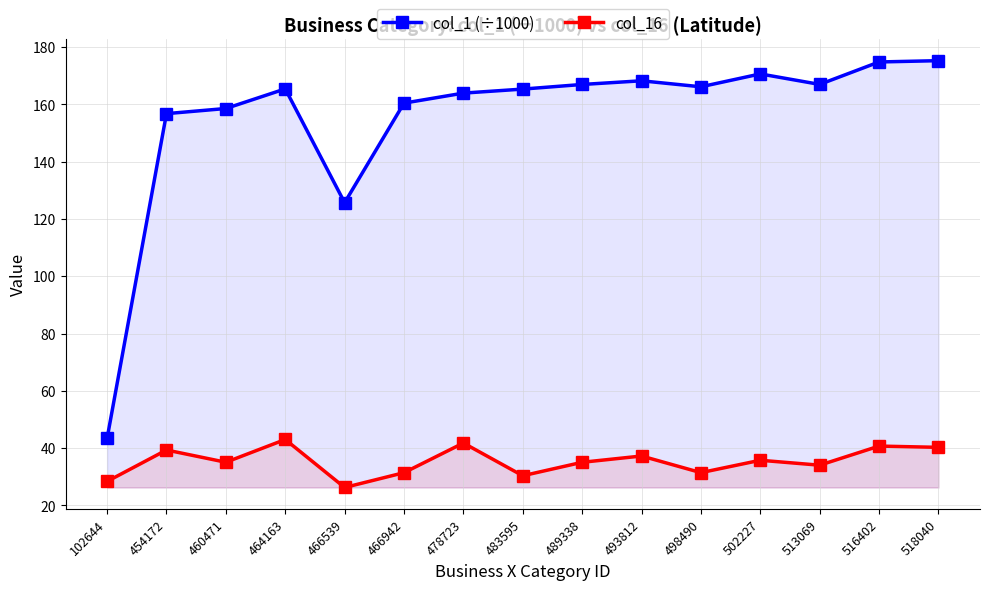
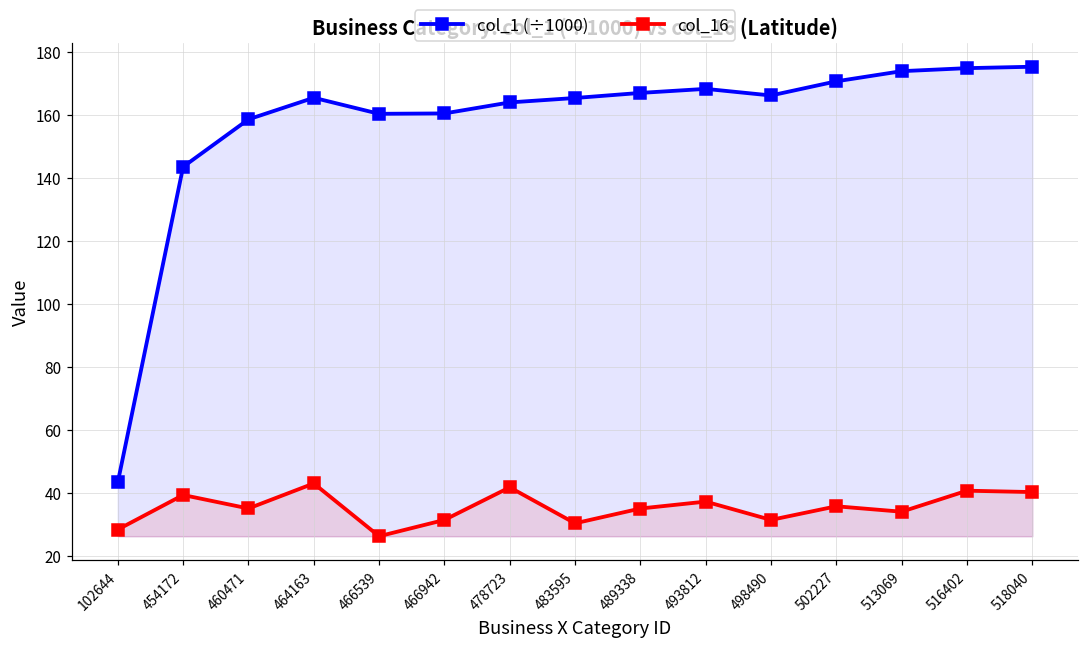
  {
    "col_1 (÷1000)": {
      "102644": 43,
-     "454172": 157,
+     "454172": 144,
      "460471": 159,
      "464163": 165,
-     "466539": 126,
+     "466539": 160,
      "466942": 160,
      "478723": 164,
      "483595": 165,
      "489338": 167,
      "493812": 168,
      "498490": 166,
      "502227": 171,
-     "513069": 167,
+     "513069": 174,
      "516402": 175,
      "518040": 175
    },
    "col_16": {
      "102644": 28,
      "454172": 39,
      "460471": 35,
      "464163": 43,
      "466539": 26,
      "466942": 31,
      "478723": 42,
      "483595": 30,
      "489338": 35,
      "493812": 37,
      "498490": 31,
      "502227": 36,
      "513069": 34,
      "516402": 41,
      "518040": 40
    }
  }
